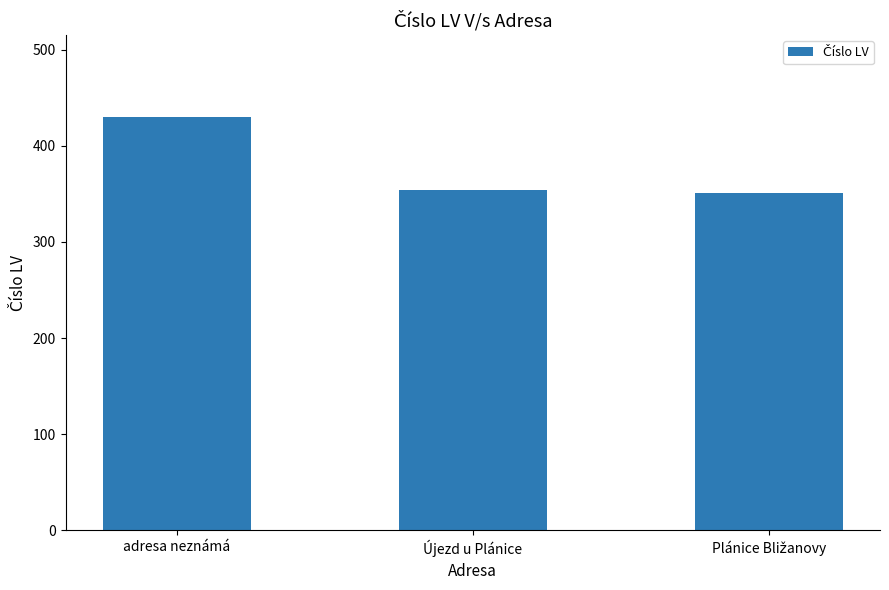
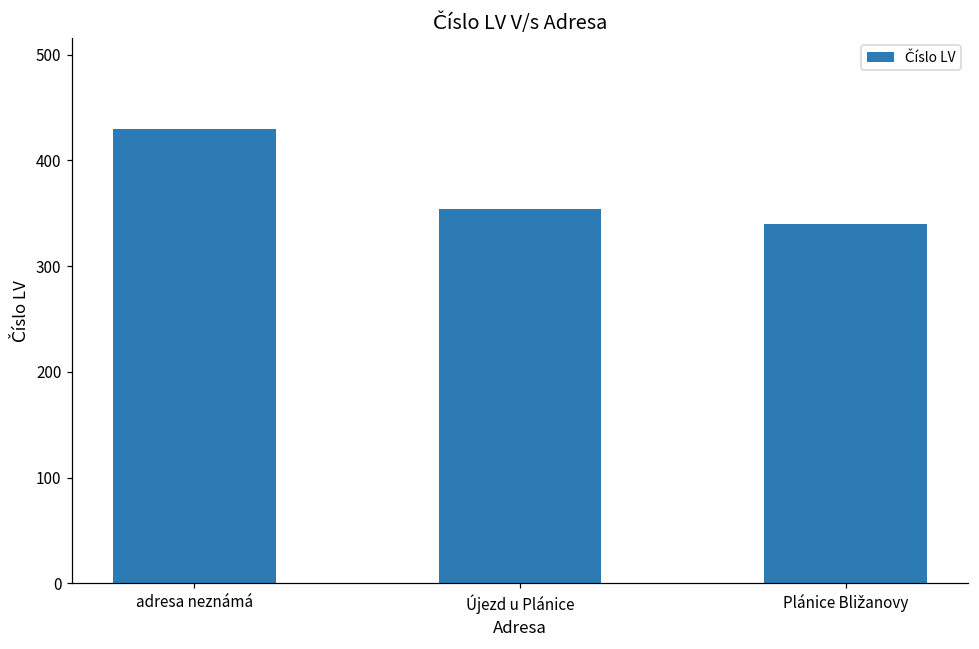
  {
    "adresa neznámá": 430,
    "Újezd u Plánice": 350,
-   "Plánice Bližanovy": 350
+   "Plánice Bližanovy": 340
  }
